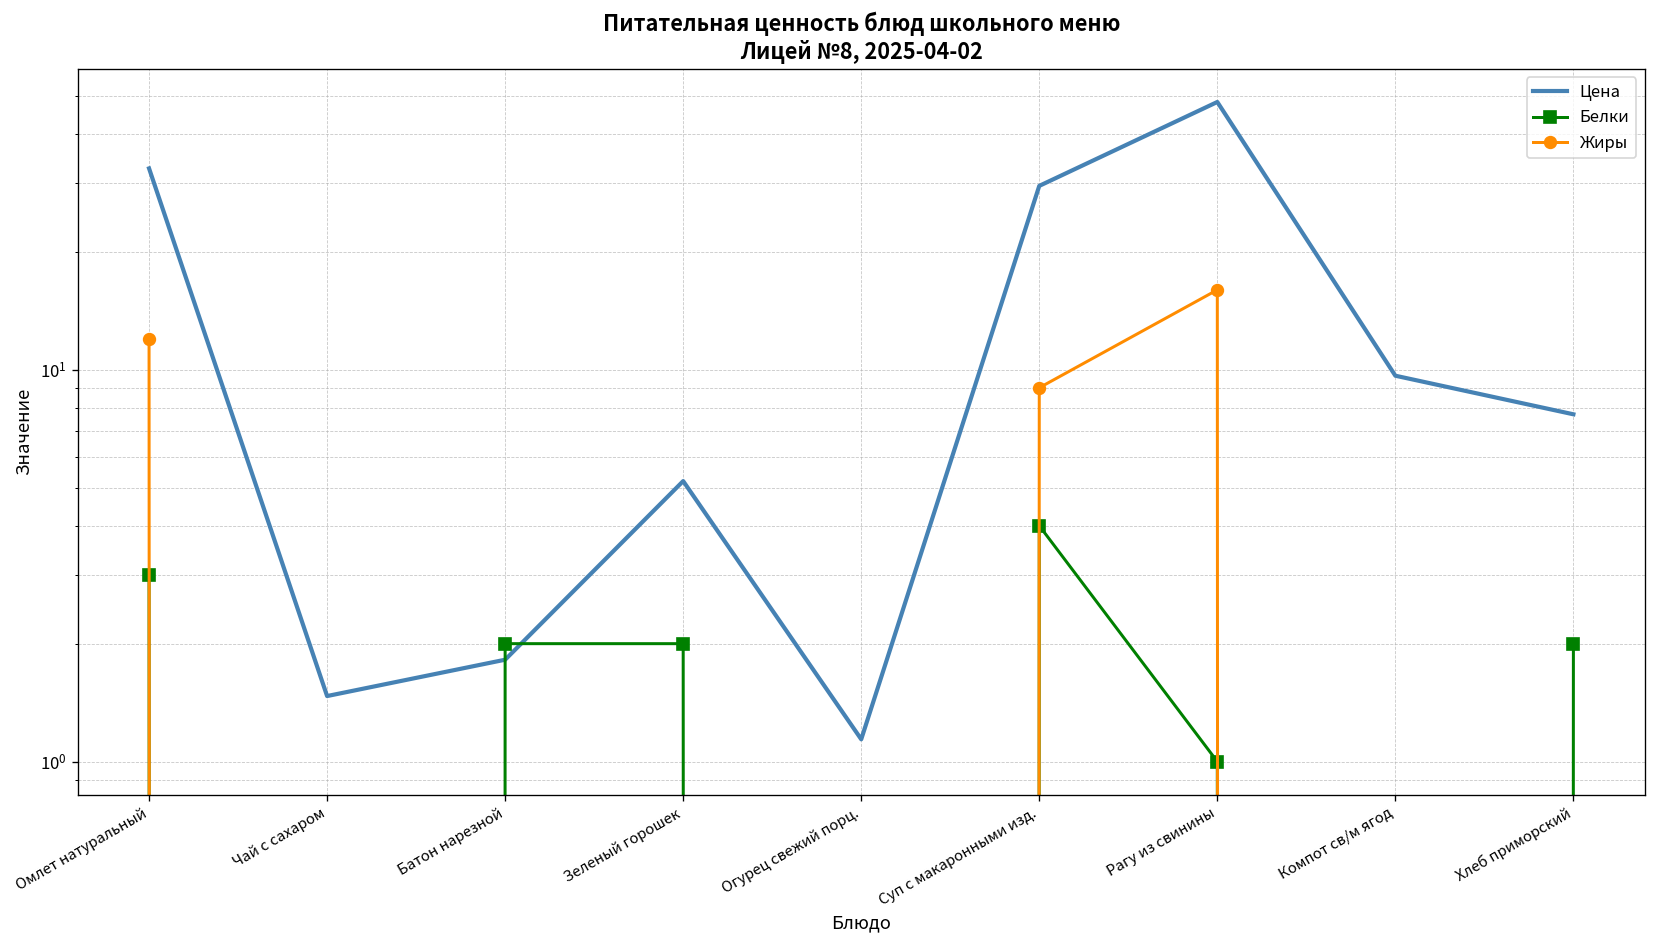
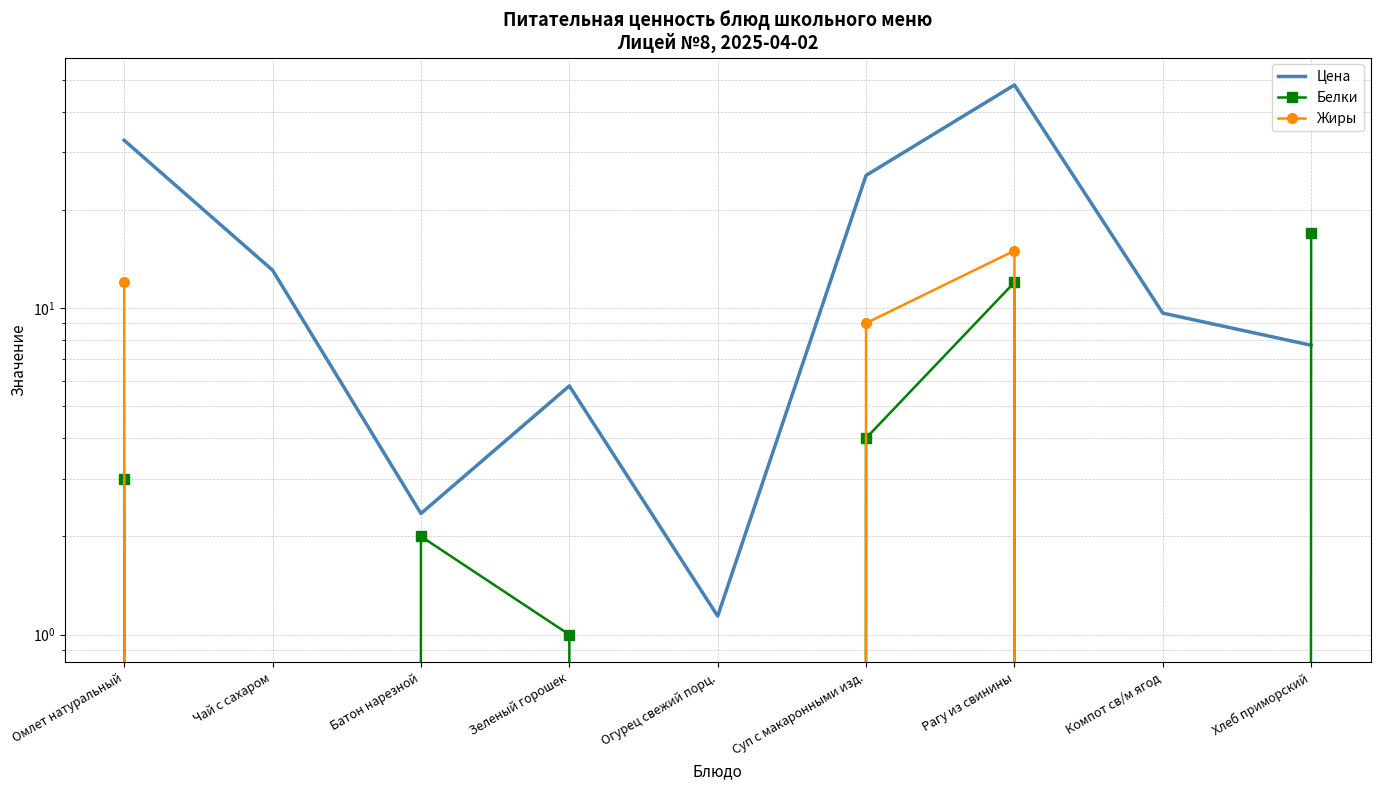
  {
    "Цена": {
      "Омлет натуральный": 33,
-     "Чай с сахаром": 1.5,
-     "Батон нарезной": 1.8,
-     "Зеленый горошек": 5.2,
+     "Чай с сахаром": 13.1,
+     "Батон нарезной": 2.4,
+     "Зеленый горошек": 5.8,
      "Огурец свежий порц.": 1.14,
-     "Суп с макаронными изд.": 29,
+     "Суп с макаронными изд.": 26,
      "Рагу из свинины": 48,
      "Компот св/м ягод": 9.7,
      "Хлеб приморский": 7.7
    },
    "Белки": {
      "Омлет натуральный": 3,
      "Батон нарезной": 2,
-     "Зеленый горошек": 2,
+     "Зеленый горошек": 1,
      "Суп с макаронными изд.": 4,
-     "Рагу из свинины": 1,
-     "Хлеб приморский": 2
+     "Рагу из свинины": 12,
+     "Хлеб приморский": 17
    },
    "Жиры": {
      "Омлет натуральный": 12,
      "Суп с макаронными изд.": 9,
-     "Рагу из свинины": 16
+     "Рагу из свинины": 15
    }
  }
